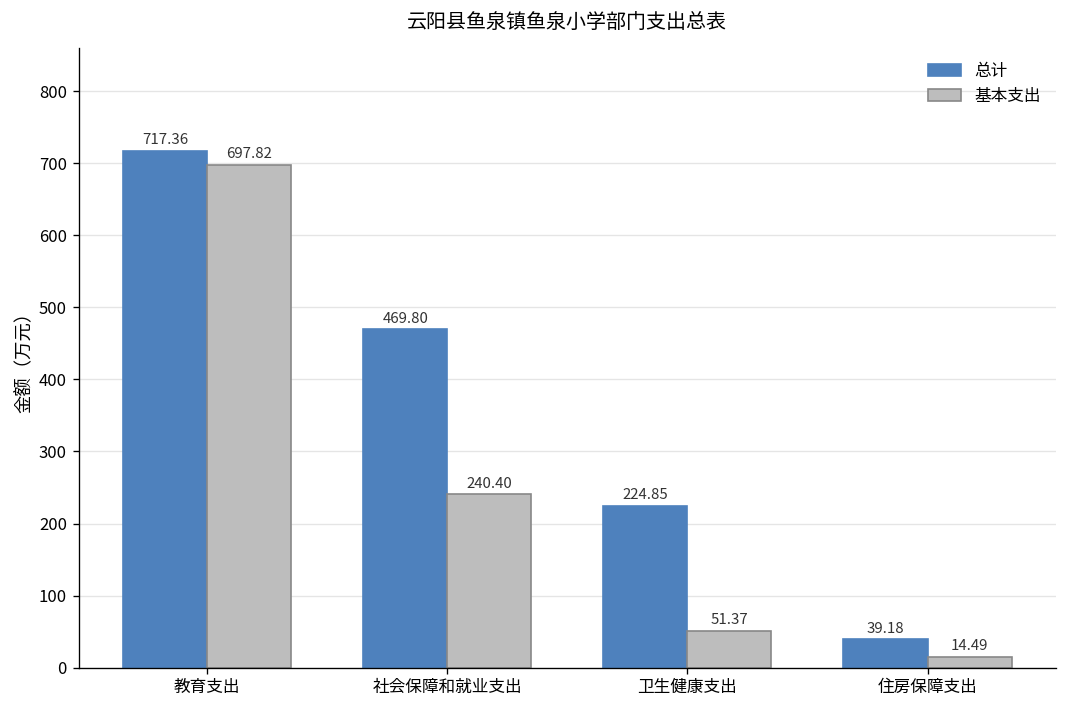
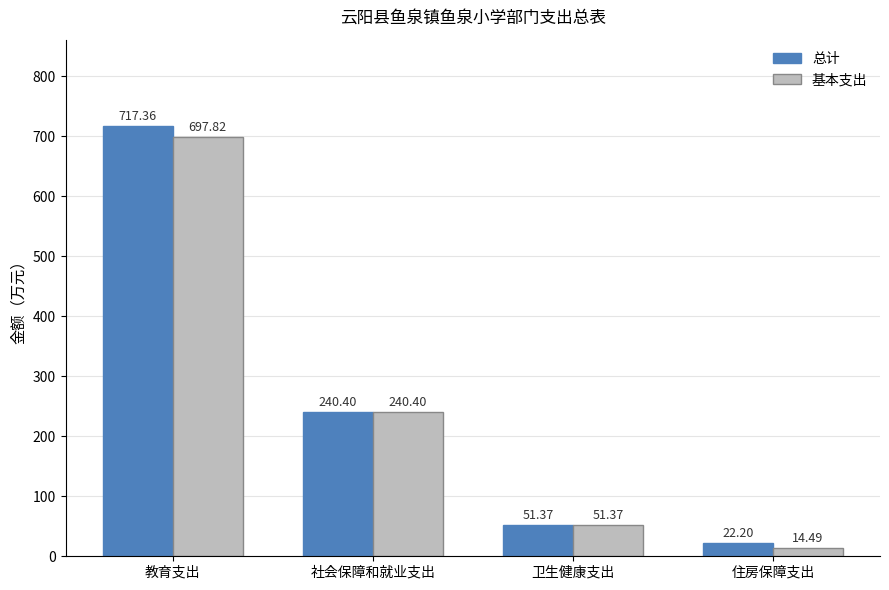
  {
    "总计": {
      "教育支出": 717.36,
-     "社会保障和就业支出": 469.80,
-     "卫生健康支出": 224.85,
-     "住房保障支出": 39.18
+     "社会保障和就业支出": 240.40,
+     "卫生健康支出": 51.37,
+     "住房保障支出": 22.20
    },
    "基本支出": {
      "教育支出": 697.82,
      "社会保障和就业支出": 240.40,
      "卫生健康支出": 51.37,
      "住房保障支出": 14.49
    }
  }
